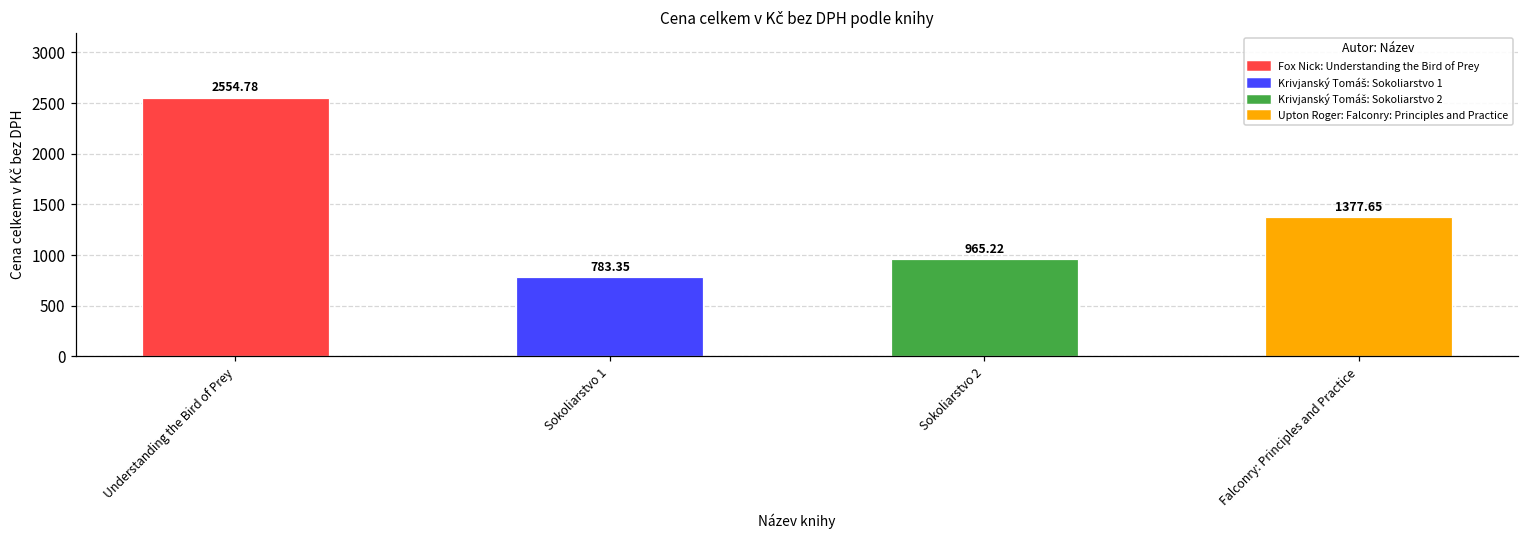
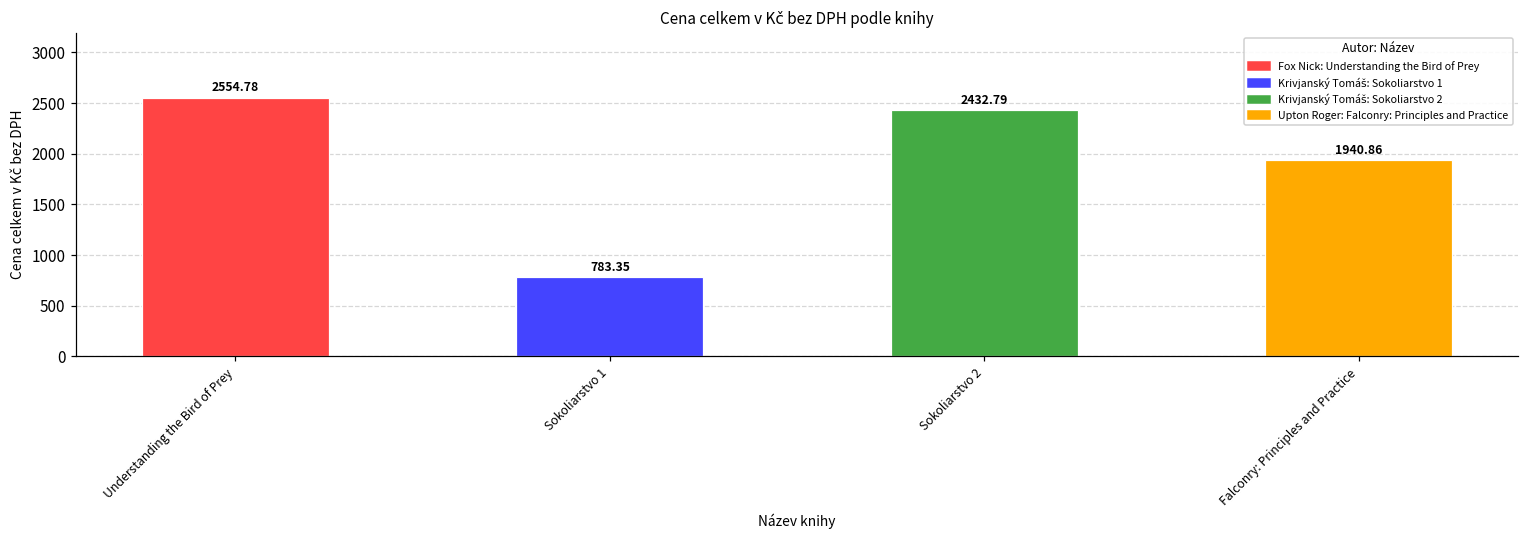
  {
    "Understanding the Bird of Prey": 2554.78,
    "Sokoliarstvo 1": 783.35,
-   "Sokoliarstvo 2": 965.22,
-   "Falconry: Principles and Practice": 1377.65
+   "Sokoliarstvo 2": 2432.79,
+   "Falconry: Principles and Practice": 1940.86
  }
